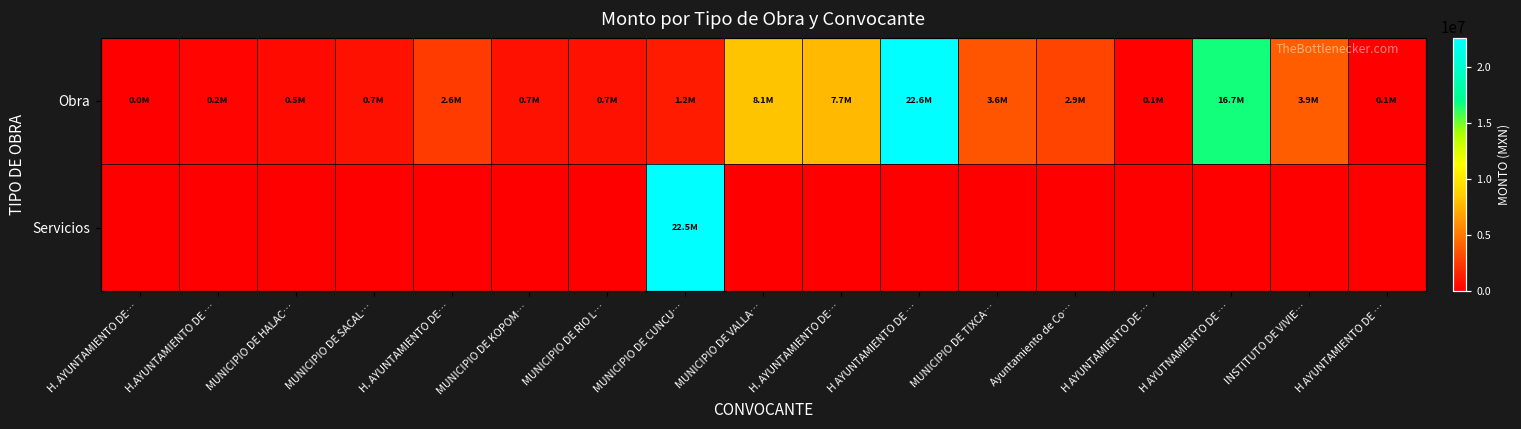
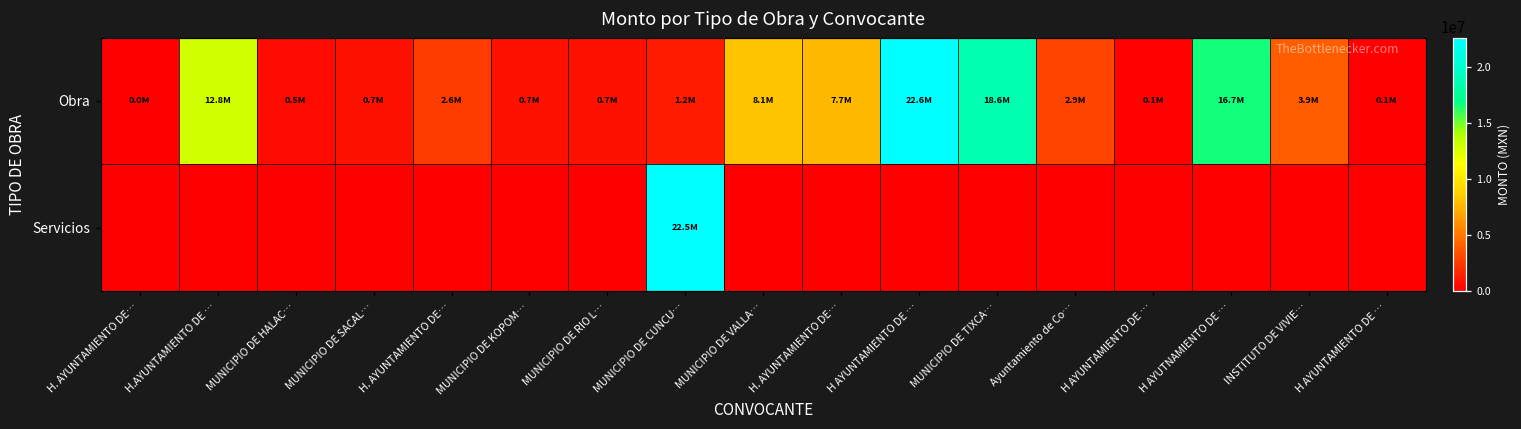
  {
    "Obra": {
-     "H.AYUNTAMIENTO DE …": "0.2M",
+     "H.AYUNTAMIENTO DE …": "12.8M",
      "MUNICIPIO DE HALAC…": "0.5M",
      "MUNICIPIO DE SACAL…": "0.7M",
      "MUNICIPIO DE KOPOM…": "0.7M",
      "MUNICIPIO DE RIO L…": "0.7M",
      "MUNICIPIO DE CUNCU…": "1.2M",
      "MUNICIPIO DE VALLA…": "8.1M",
-     "MUNICIPIO DE TIXCA…": "3.6M",
+     "MUNICIPIO DE TIXCA…": "18.6M",
      "Ayuntamiento de Co…": "2.9M",
      "H AYUTNAMIENTO DE …": "16.7M"
    },
    "Servicios": {
      "MUNICIPIO DE CUNCU…": "22.5M"
    }
  }
